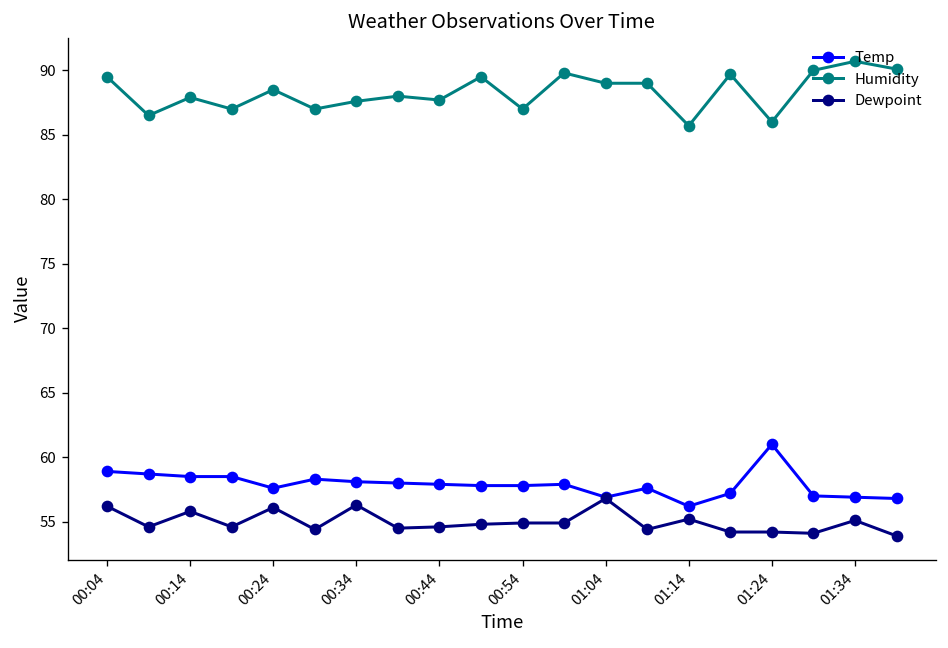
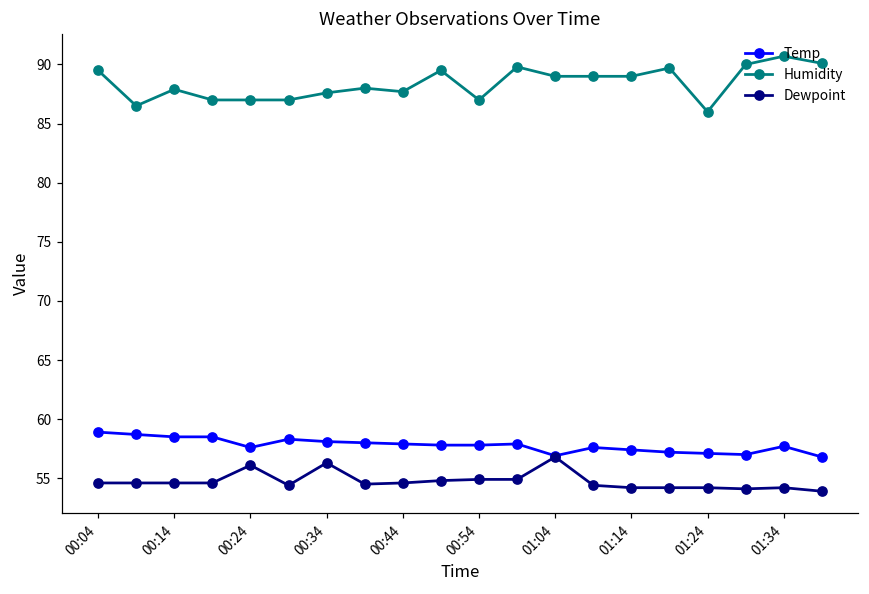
  {
    "Temp": {
      "00:04": 58.9,
      "00:14": 58.5,
      "00:24": 57.6,
      "00:34": 58.1,
      "00:44": 57.9,
      "00:54": 57.8,
-     "01:14": 56.2,
-     "01:24": 61.0,
-     "01:34": 56.9
+     "01:14": 57.4,
+     "01:24": 57.1,
+     "01:34": 57.7
    },
    "Humidity": {
      "00:04": 89.5,
      "00:14": 87.9,
-     "00:24": 88.5,
+     "00:24": 87.0,
      "00:34": 87.6,
      "00:44": 87.7,
      "00:54": 87.0,
      "01:04": 89.0,
-     "01:14": 85.7,
+     "01:14": 89.0,
      "01:24": 86.0,
      "01:34": 90.7
    },
    "Dewpoint": {
-     "00:04": 56.2,
-     "00:14": 55.8,
+     "00:04": 54.6,
+     "00:14": 54.6,
      "00:24": 56.1,
      "00:34": 56.3,
      "00:44": 54.6,
      "00:54": 54.9,
-     "01:14": 55.2,
+     "01:14": 54.2,
      "01:24": 54.2,
-     "01:34": 55.1
+     "01:34": 54.2
    }
  }
